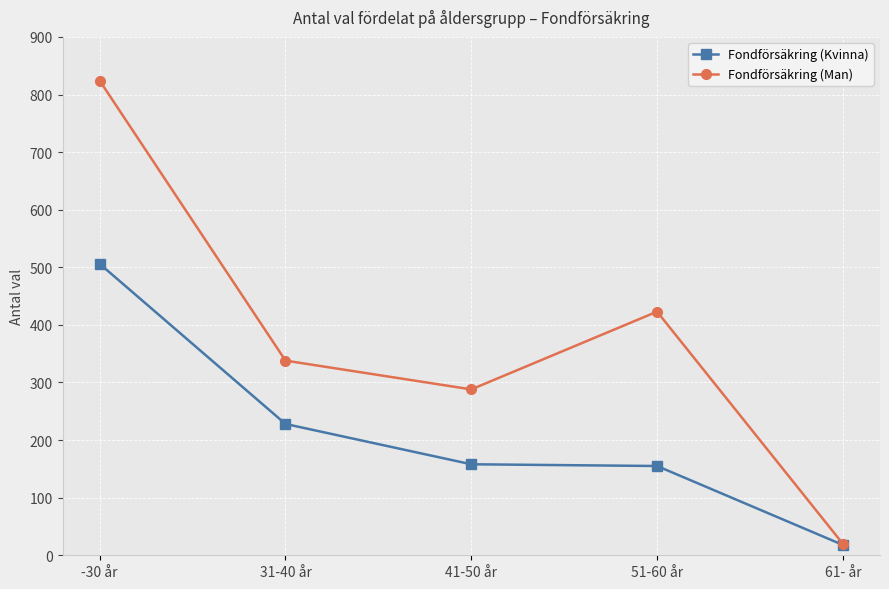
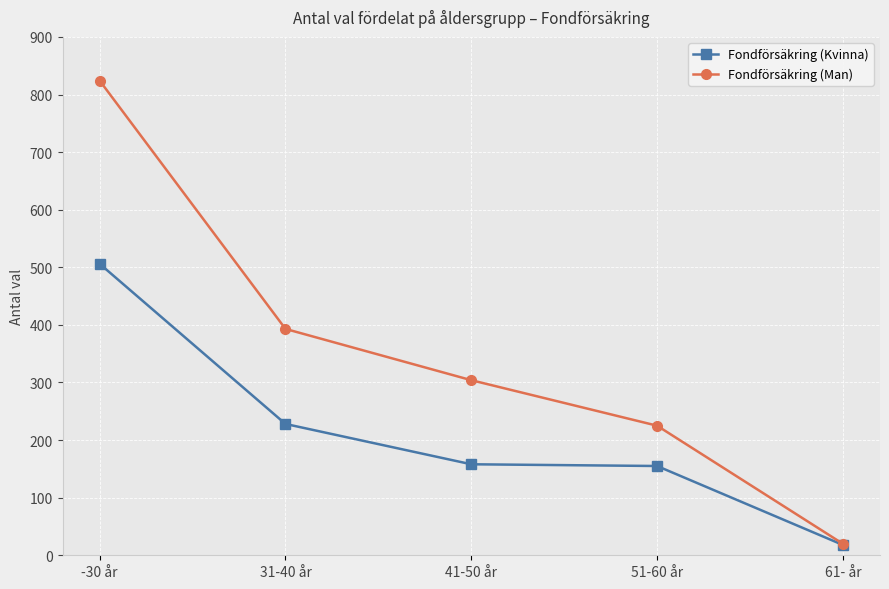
  {
    "Fondförsäkring (Kvinna)": {
      "-30 år": 510,
      "31-40 år": 230,
      "41-50 år": 160,
      "51-60 år": 160
    },
    "Fondförsäkring (Man)": {
      "-30 år": 820,
-     "31-40 år": 340,
-     "41-50 år": 290,
-     "51-60 år": 420
+     "31-40 år": 390,
+     "41-50 år": 300,
+     "51-60 år": 230
    }
  }
